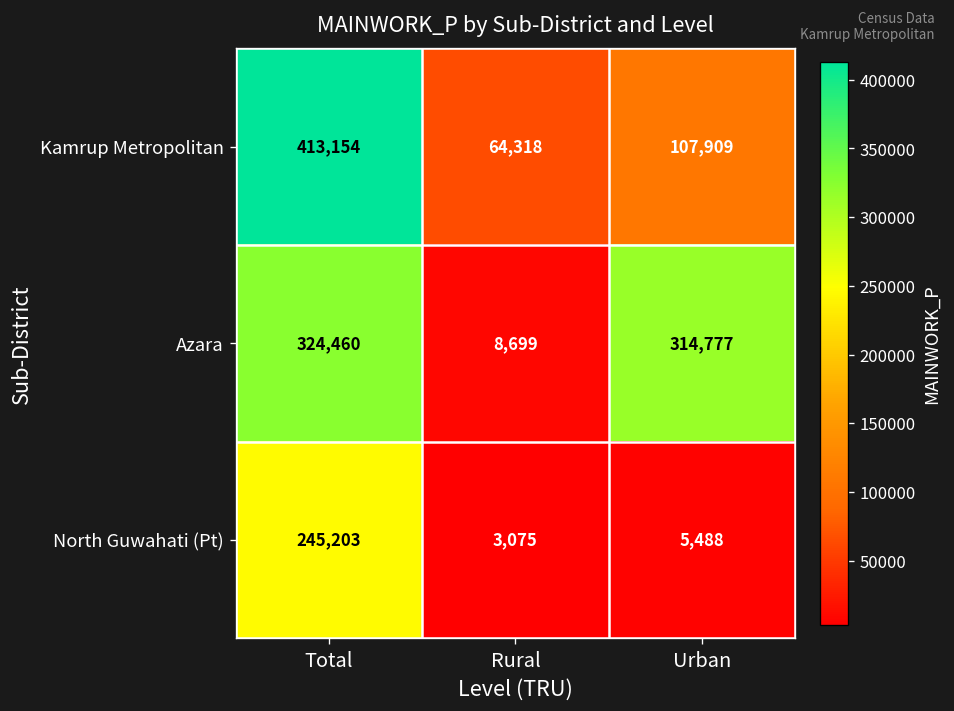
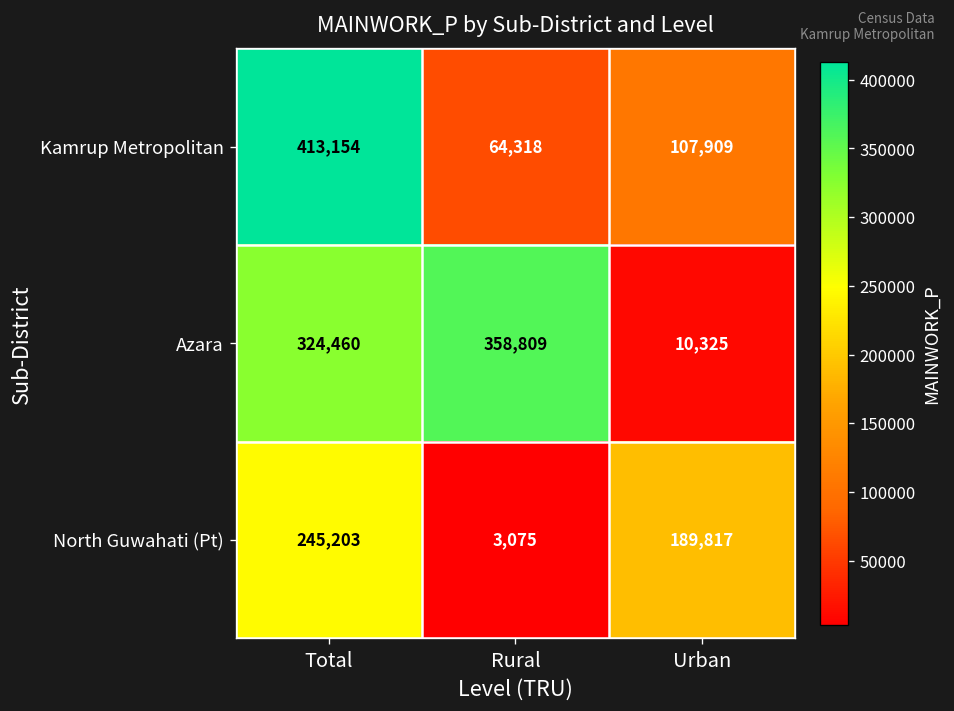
  {
    "Kamrup Metropolitan": {
      "Total": "413,154",
      "Rural": "64,318",
      "Urban": "107,909"
    },
    "Azara": {
      "Total": "324,460",
-     "Rural": "8,699",
-     "Urban": "314,777"
+     "Rural": "358,809",
+     "Urban": "10,325"
    },
    "North Guwahati (Pt)": {
      "Total": "245,203",
      "Rural": "3,075",
-     "Urban": "5,488"
+     "Urban": "189,817"
    }
  }
